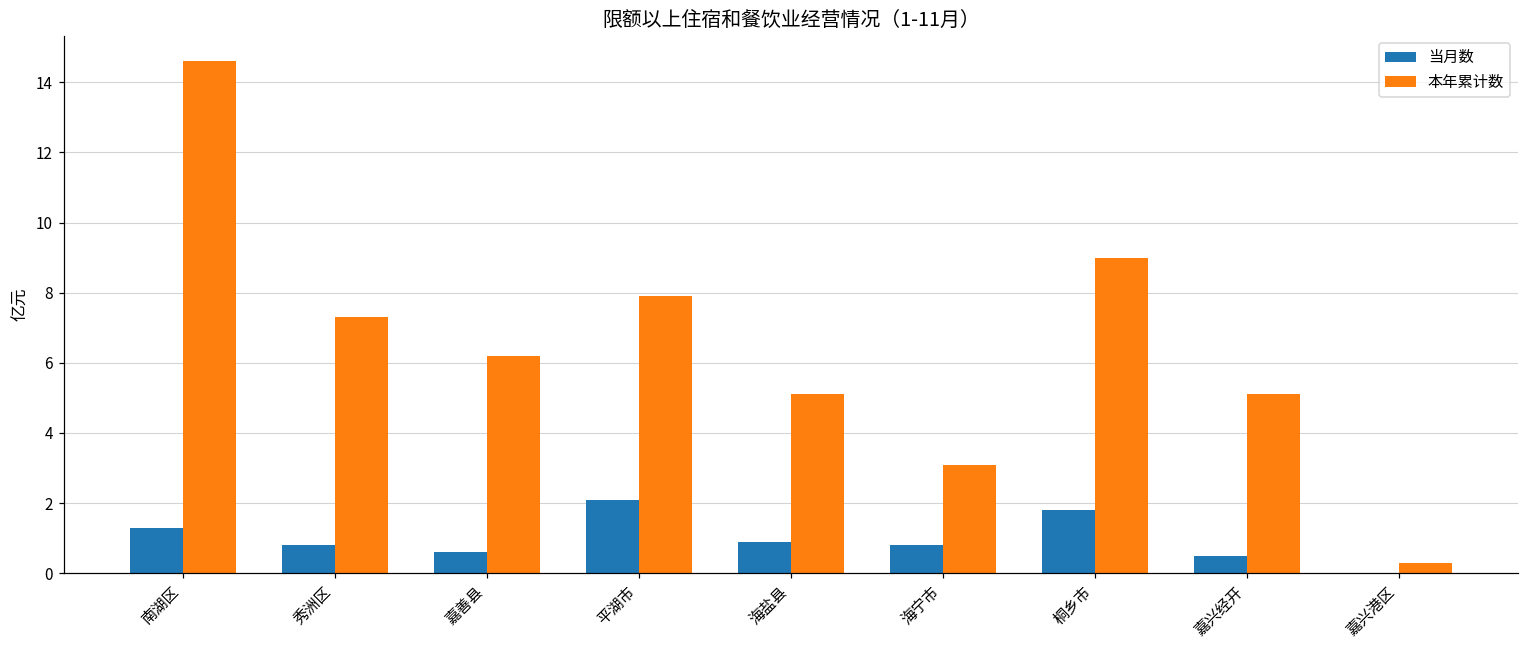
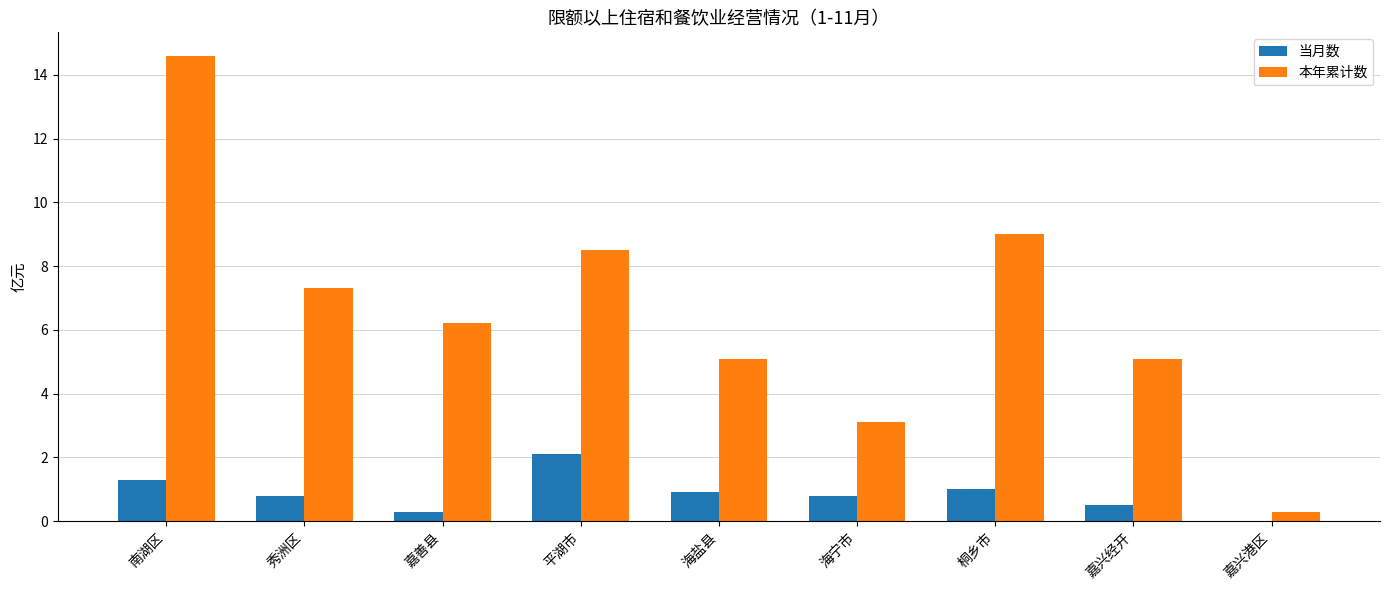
  {
    "当月数": {
      "南湖区": 1.3,
      "秀洲区": 0.8,
-     "嘉善县": 0.6,
+     "嘉善县": 0.3,
      "平湖市": 2.1,
      "海盐县": 0.9,
      "海宁市": 0.8,
-     "桐乡市": 1.8,
+     "桐乡市": 1.0,
      "嘉兴经开": 0.5,
      "嘉兴港区": 0.0
    },
    "本年累计数": {
      "南湖区": 14.6,
      "秀洲区": 7.3,
      "嘉善县": 6.2,
-     "平湖市": 7.9,
+     "平湖市": 8.5,
      "海盐县": 5.1,
      "海宁市": 3.1,
      "桐乡市": 9.0,
      "嘉兴经开": 5.1,
      "嘉兴港区": 0.3
    }
  }
